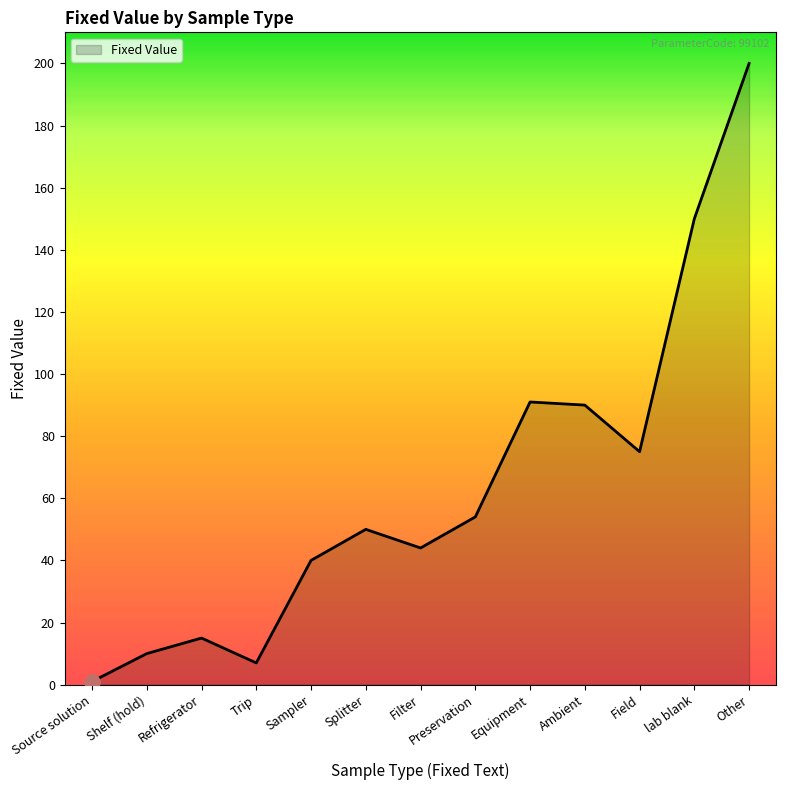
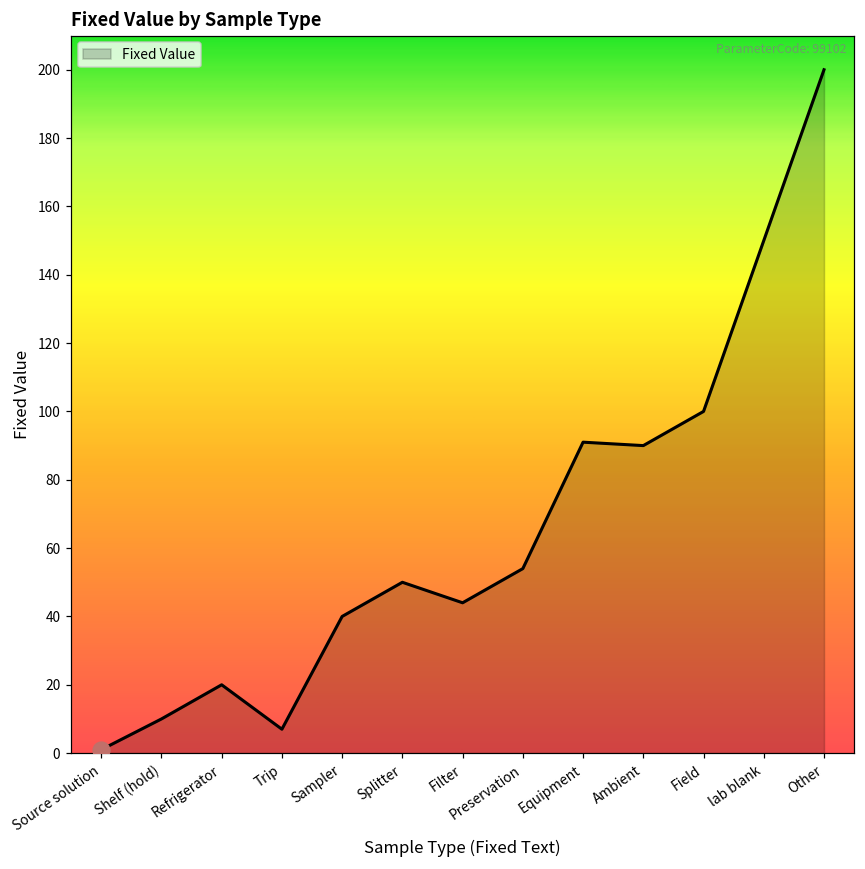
  {
    "Fixed Value": {
      "Shelf (hold)": 10,
-     "Refrigerator": 15,
+     "Refrigerator": 20,
      "Trip": 7,
      "Sampler": 40,
      "Splitter": 50,
      "Filter": 44,
      "Preservation": 54,
      "Equipment": 91,
      "Ambient": 90,
-     "Field": 75,
+     "Field": 100,
      "lab blank": 150
    }
  }
